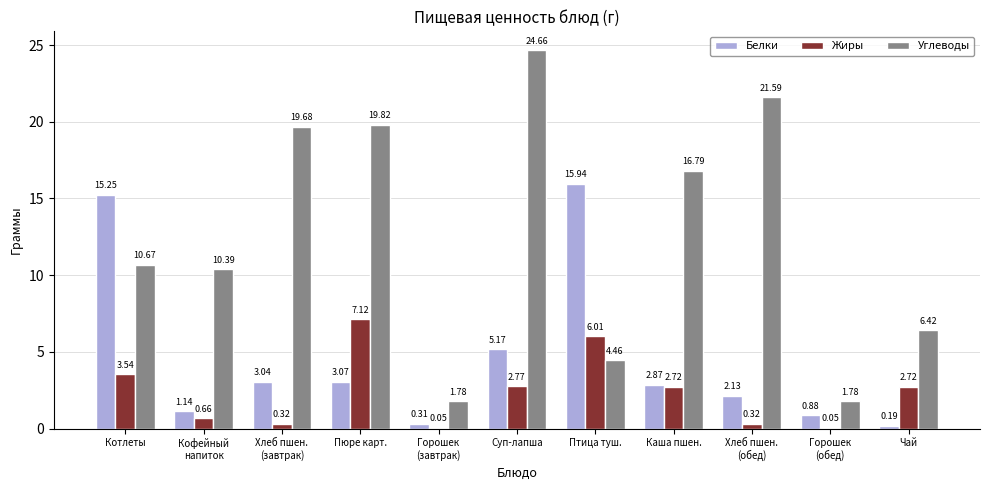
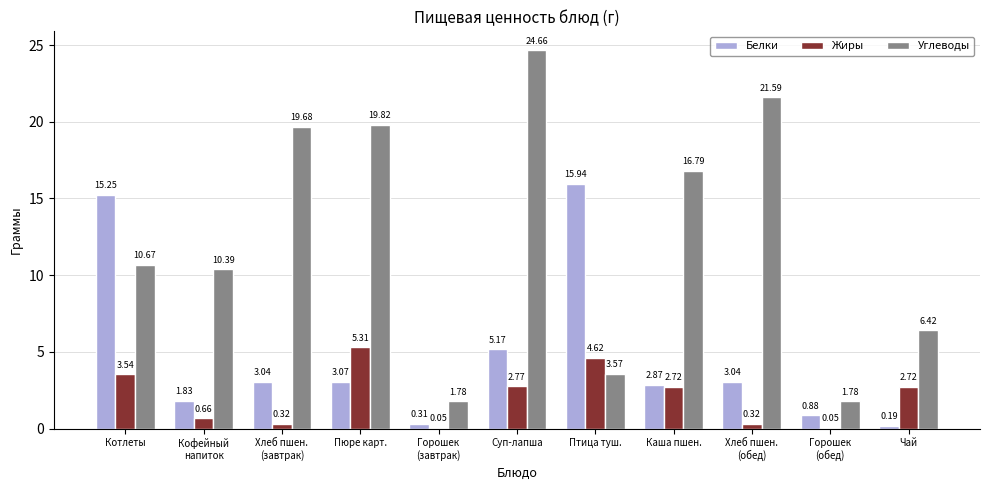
  {
    "Белки": {
      "Котлеты": 15.25,
-     "Кофейный напиток": 1.14,
+     "Кофейный напиток": 1.83,
      "Хлеб пшен. (завтрак)": 3.04,
      "Пюре карт.": 3.07,
      "Горошек (завтрак)": 0.31,
      "Суп-лапша": 5.17,
      "Птица туш.": 15.94,
      "Каша пшен.": 2.87,
-     "Хлеб пшен. (обед)": 2.13,
+     "Хлеб пшен. (обед)": 3.04,
      "Горошек (обед)": 0.88,
      "Чай": 0.19
    },
    "Жиры": {
      "Котлеты": 3.54,
      "Кофейный напиток": 0.66,
      "Хлеб пшен. (завтрак)": 0.32,
-     "Пюре карт.": 7.12,
+     "Пюре карт.": 5.31,
      "Горошек (завтрак)": 0.05,
      "Суп-лапша": 2.77,
-     "Птица туш.": 6.01,
+     "Птица туш.": 4.62,
      "Каша пшен.": 2.72,
      "Хлеб пшен. (обед)": 0.32,
      "Горошек (обед)": 0.05,
      "Чай": 2.72
    },
    "Углеводы": {
      "Котлеты": 10.67,
      "Кофейный напиток": 10.39,
      "Хлеб пшен. (завтрак)": 19.68,
      "Пюре карт.": 19.82,
      "Горошек (завтрак)": 1.78,
      "Суп-лапша": 24.66,
-     "Птица туш.": 4.46,
+     "Птица туш.": 3.57,
      "Каша пшен.": 16.79,
      "Хлеб пшен. (обед)": 21.59,
      "Горошек (обед)": 1.78,
      "Чай": 6.42
    }
  }
